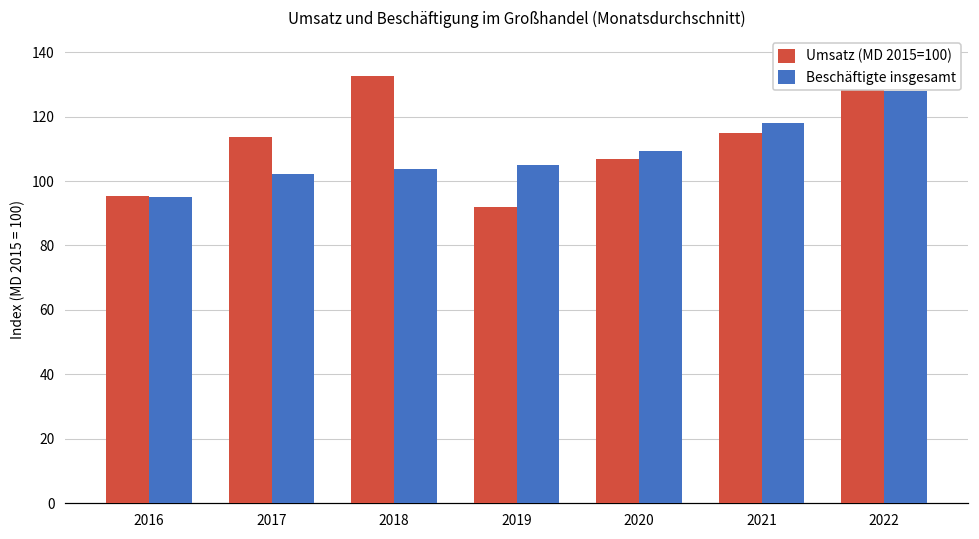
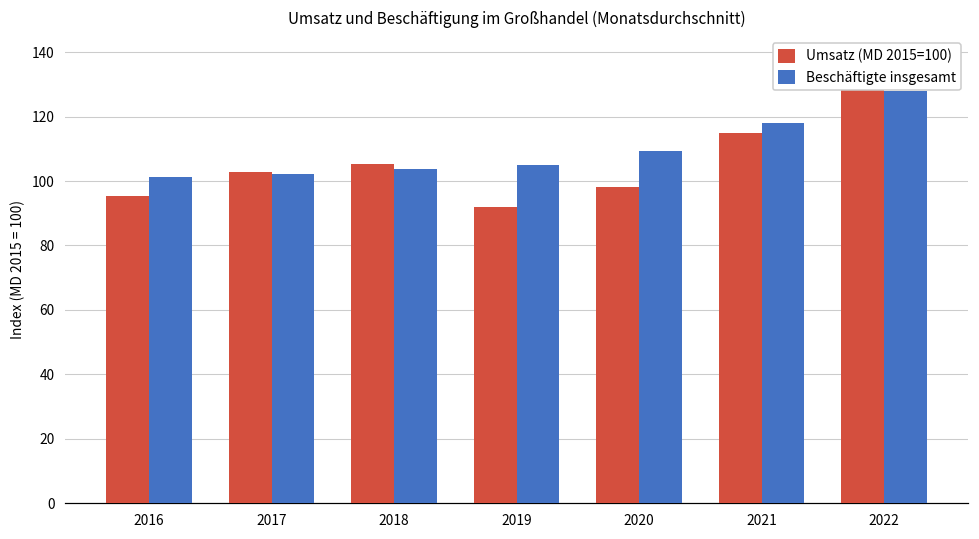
  {
    "Umsatz (MD 2015=100)": {
      "2016": 95,
-     "2017": 114,
-     "2018": 133,
+     "2017": 103,
+     "2018": 105,
      "2019": 92,
-     "2020": 107,
+     "2020": 98,
      "2021": 115
    },
    "Beschäftigte insgesamt": {
-     "2016": 95,
+     "2016": 101,
      "2017": 102,
      "2018": 104,
      "2019": 105,
      "2020": 109,
      "2021": 118
    }
  }
